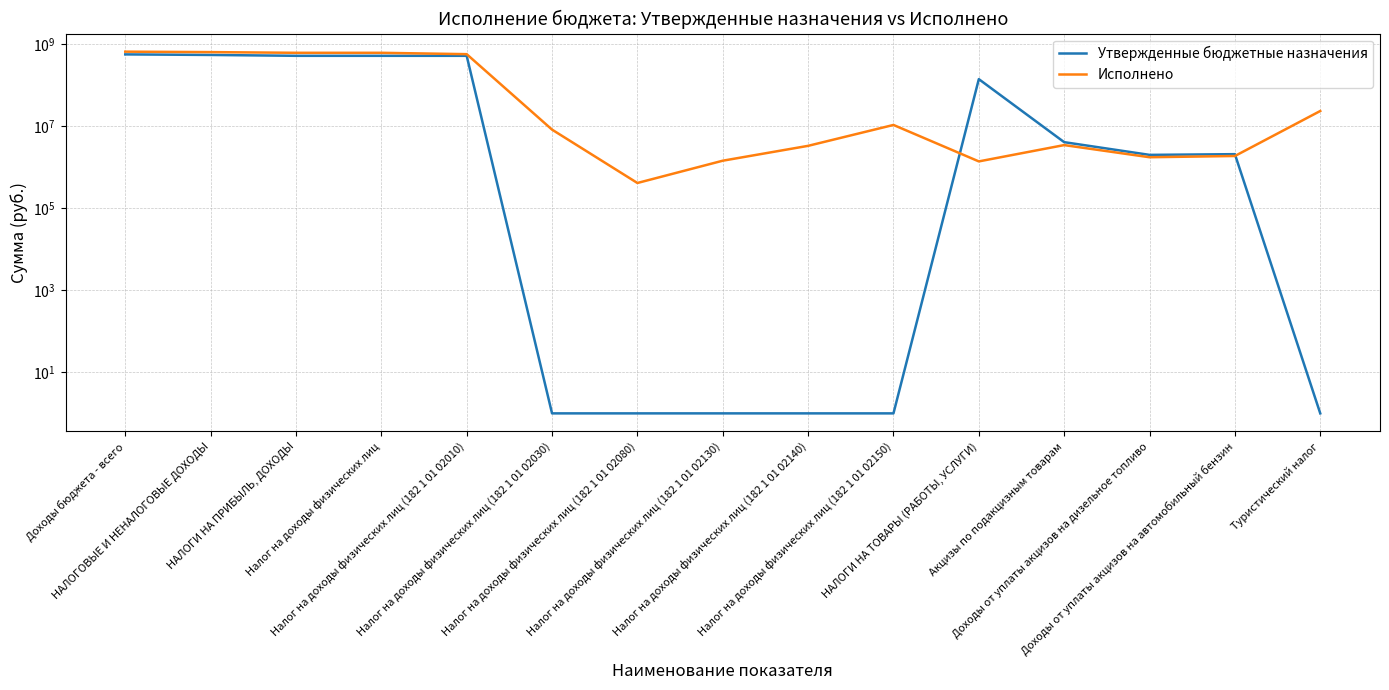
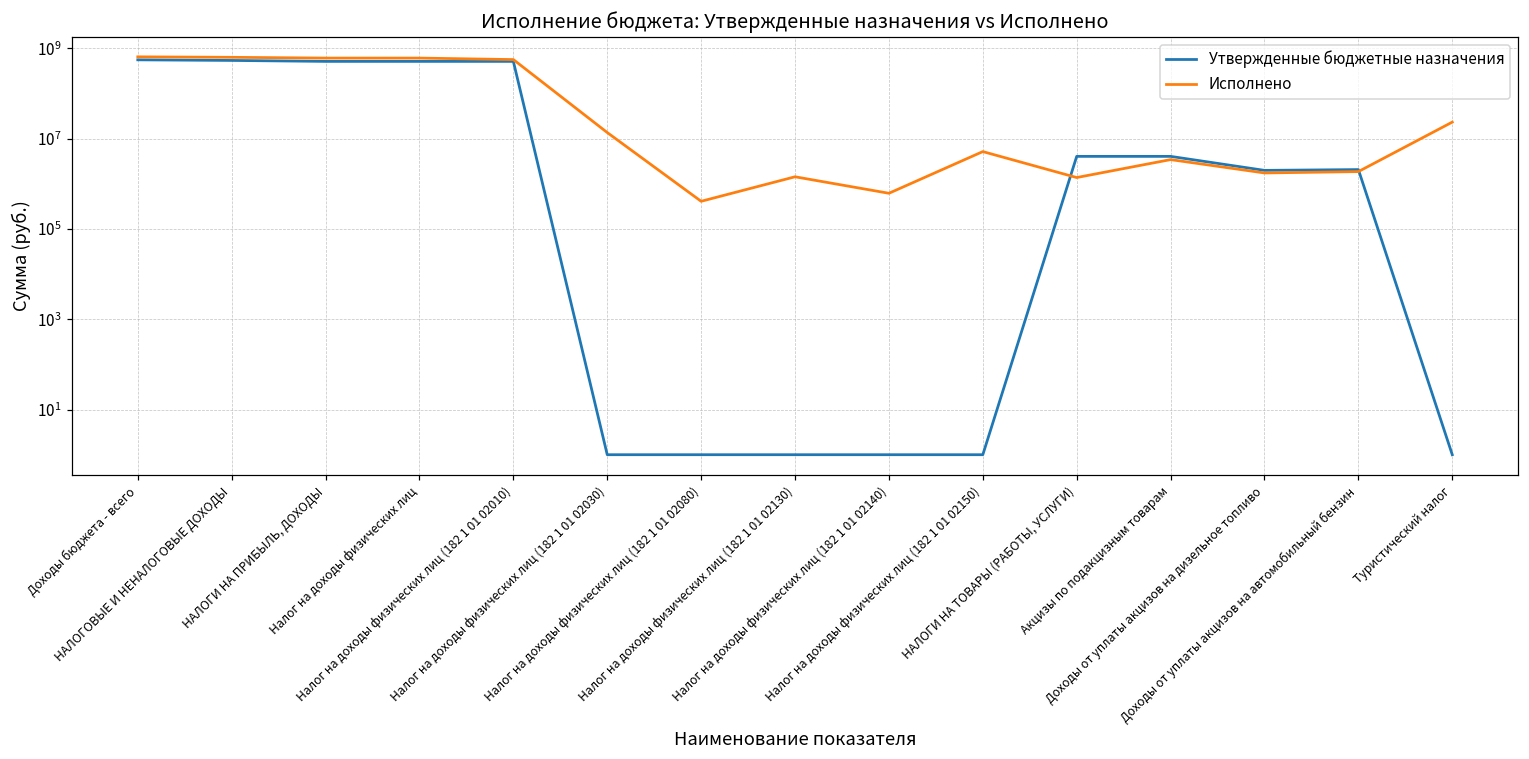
  {
    "Утвержденные бюджетные назначения": {
      "Доходы бюджета - всего": 600000000,
      "НАЛОГОВЫЕ И НЕНАЛОГОВЫЕ ДОХОДЫ": 500000000,
      "НАЛОГИ НА ПРИБЫЛЬ, ДОХОДЫ": 500000000,
      "Налог на доходы физических лиц": 500000000,
      "Налог на доходы физических лиц (182 1 01 02030)": 1,
      "Налог на доходы физических лиц (182 1 01 02080)": 1,
      "Налог на доходы физических лиц (182 1 01 02130)": 1,
      "Налог на доходы физических лиц (182 1 01 02140)": 1,
      "Налог на доходы физических лиц (182 1 01 02150)": 1,
-     "НАЛОГИ НА ТОВАРЫ (РАБОТЫ, УСЛУГИ)": 140000000,
+     "НАЛОГИ НА ТОВАРЫ (РАБОТЫ, УСЛУГИ)": 4000000,
      "Акцизы по подакцизным товарам": 4000000,
      "Туристический налог": 1
    },
    "Исполнено": {
      "Доходы бюджета - всего": 600000000,
      "НАЛОГОВЫЕ И НЕНАЛОГОВЫЕ ДОХОДЫ": 600000000,
      "НАЛОГИ НА ПРИБЫЛЬ, ДОХОДЫ": 600000000,
      "Налог на доходы физических лиц": 600000000,
-     "Налог на доходы физических лиц (182 1 01 02030)": 8000000,
+     "Налог на доходы физических лиц (182 1 01 02030)": 14000000,
      "Налог на доходы физических лиц (182 1 01 02080)": 400000,
      "Налог на доходы физических лиц (182 1 01 02130)": 1400000,
-     "Налог на доходы физических лиц (182 1 01 02140)": 3000000,
-     "Налог на доходы физических лиц (182 1 01 02150)": 11000000,
+     "Налог на доходы физических лиц (182 1 01 02140)": 600000,
+     "Налог на доходы физических лиц (182 1 01 02150)": 5000000,
      "НАЛОГИ НА ТОВАРЫ (РАБОТЫ, УСЛУГИ)": 1400000,
      "Акцизы по подакцизным товарам": 3000000,
      "Туристический налог": 20000000
    }
  }
